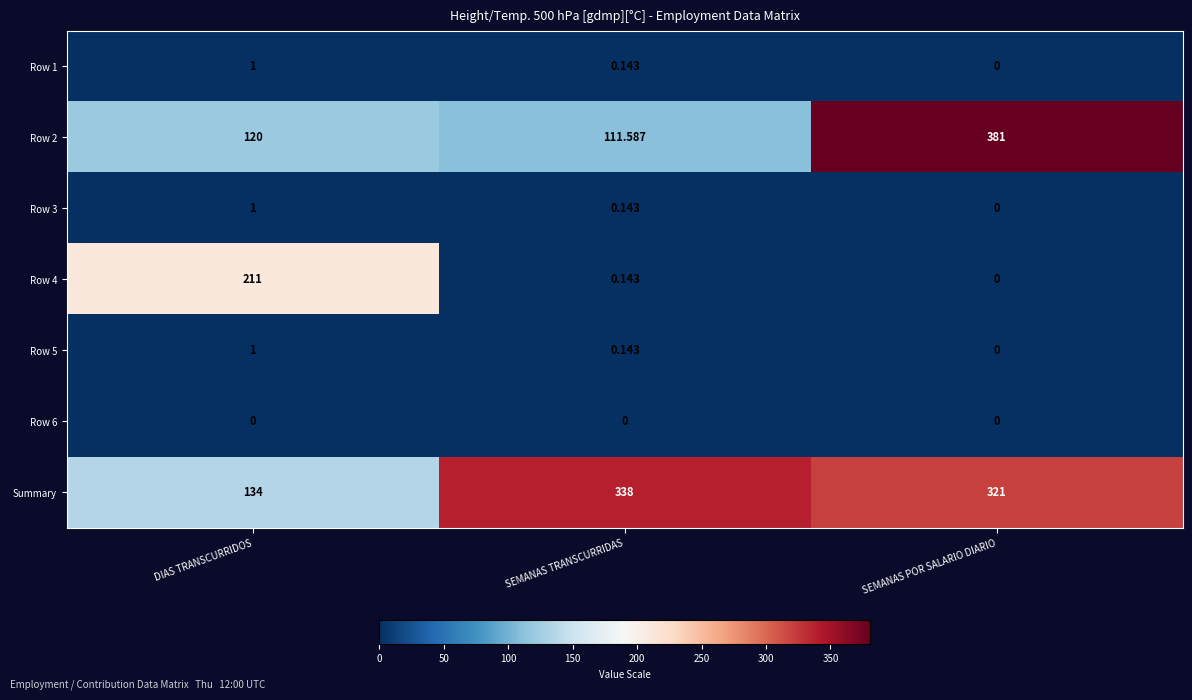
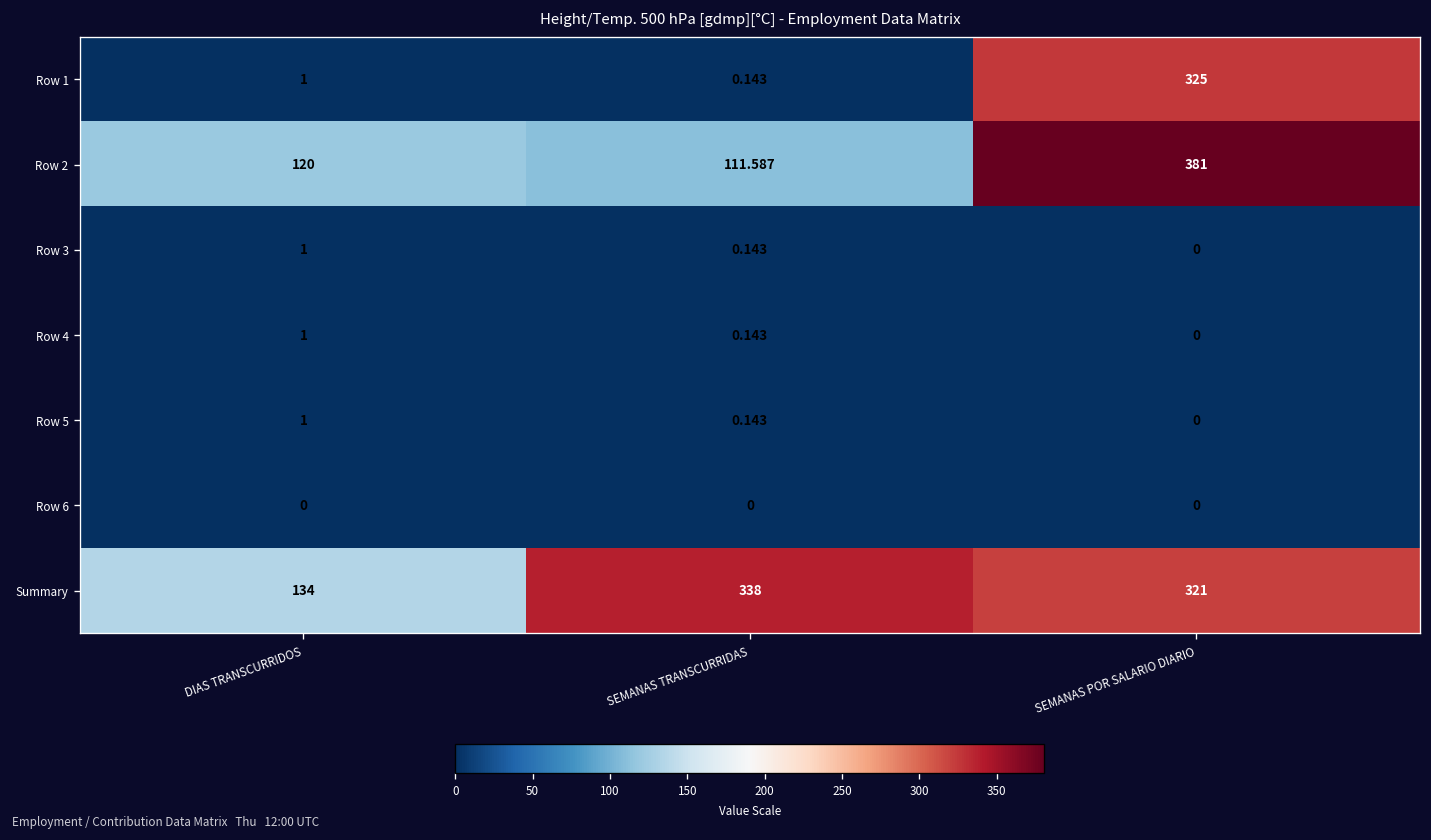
  {
    "Row 1": {
      "DIAS TRANSCURRIDOS": 1,
      "SEMANAS TRANSCURRIDAS": 0.143,
-     "SEMANAS POR SALARIO DIARIO": 0
+     "SEMANAS POR SALARIO DIARIO": 325
    },
    "Row 2": {
      "DIAS TRANSCURRIDOS": 120,
      "SEMANAS TRANSCURRIDAS": 111.587,
      "SEMANAS POR SALARIO DIARIO": 381
    },
    "Row 3": {
      "DIAS TRANSCURRIDOS": 1,
      "SEMANAS TRANSCURRIDAS": 0.143,
      "SEMANAS POR SALARIO DIARIO": 0
    },
    "Row 4": {
-     "DIAS TRANSCURRIDOS": 211,
+     "DIAS TRANSCURRIDOS": 1,
      "SEMANAS TRANSCURRIDAS": 0.143,
      "SEMANAS POR SALARIO DIARIO": 0
    },
    "Row 5": {
      "DIAS TRANSCURRIDOS": 1,
      "SEMANAS TRANSCURRIDAS": 0.143,
      "SEMANAS POR SALARIO DIARIO": 0
    },
    "Row 6": {
      "DIAS TRANSCURRIDOS": 0,
      "SEMANAS TRANSCURRIDAS": 0,
      "SEMANAS POR SALARIO DIARIO": 0
    },
    "Summary": {
      "DIAS TRANSCURRIDOS": 134,
      "SEMANAS TRANSCURRIDAS": 338,
      "SEMANAS POR SALARIO DIARIO": 321
    }
  }
